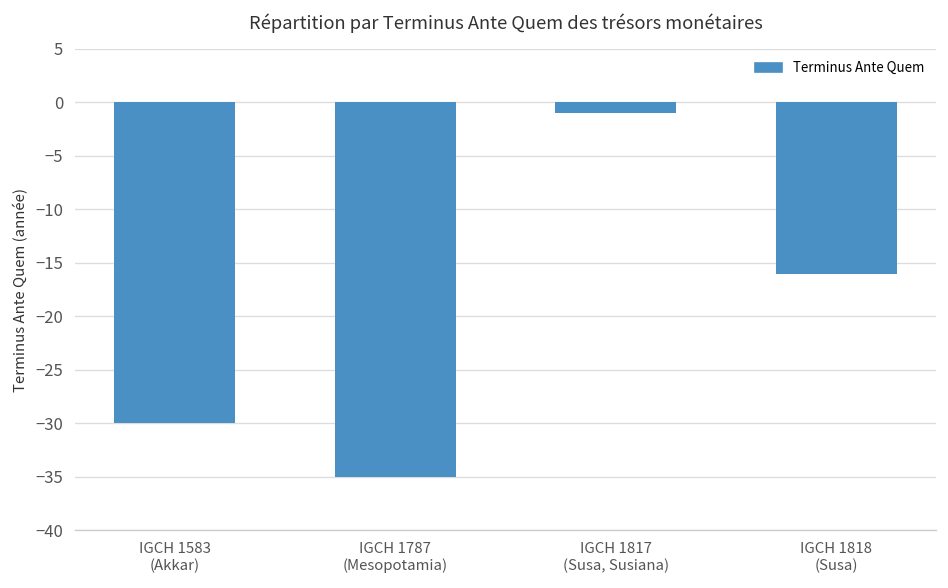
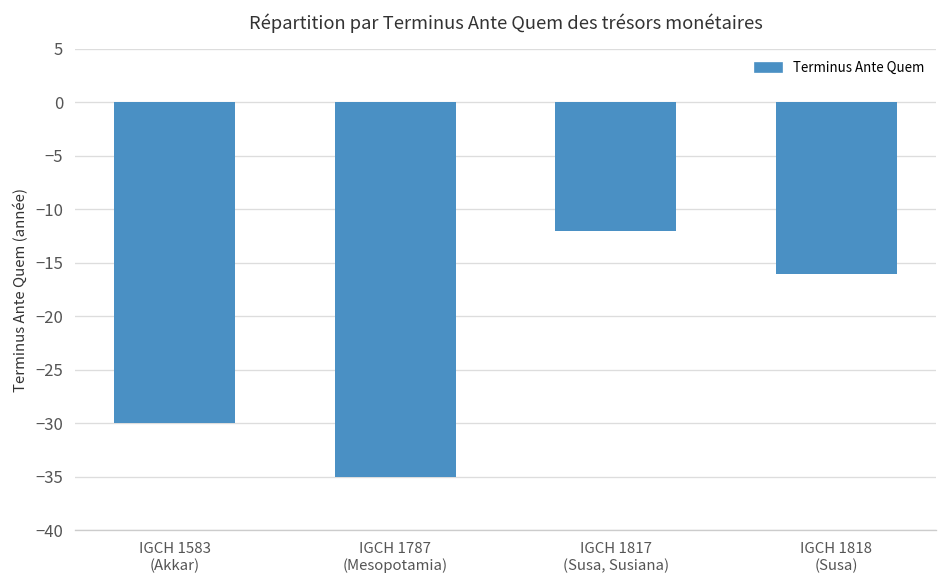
  {
    "IGCH 1583 (Akkar)": -30,
    "IGCH 1787 (Mesopotamia)": -35,
-   "IGCH 1817 (Susa, Susiana)": -1,
+   "IGCH 1817 (Susa, Susiana)": -12,
    "IGCH 1818 (Susa)": -16
  }
